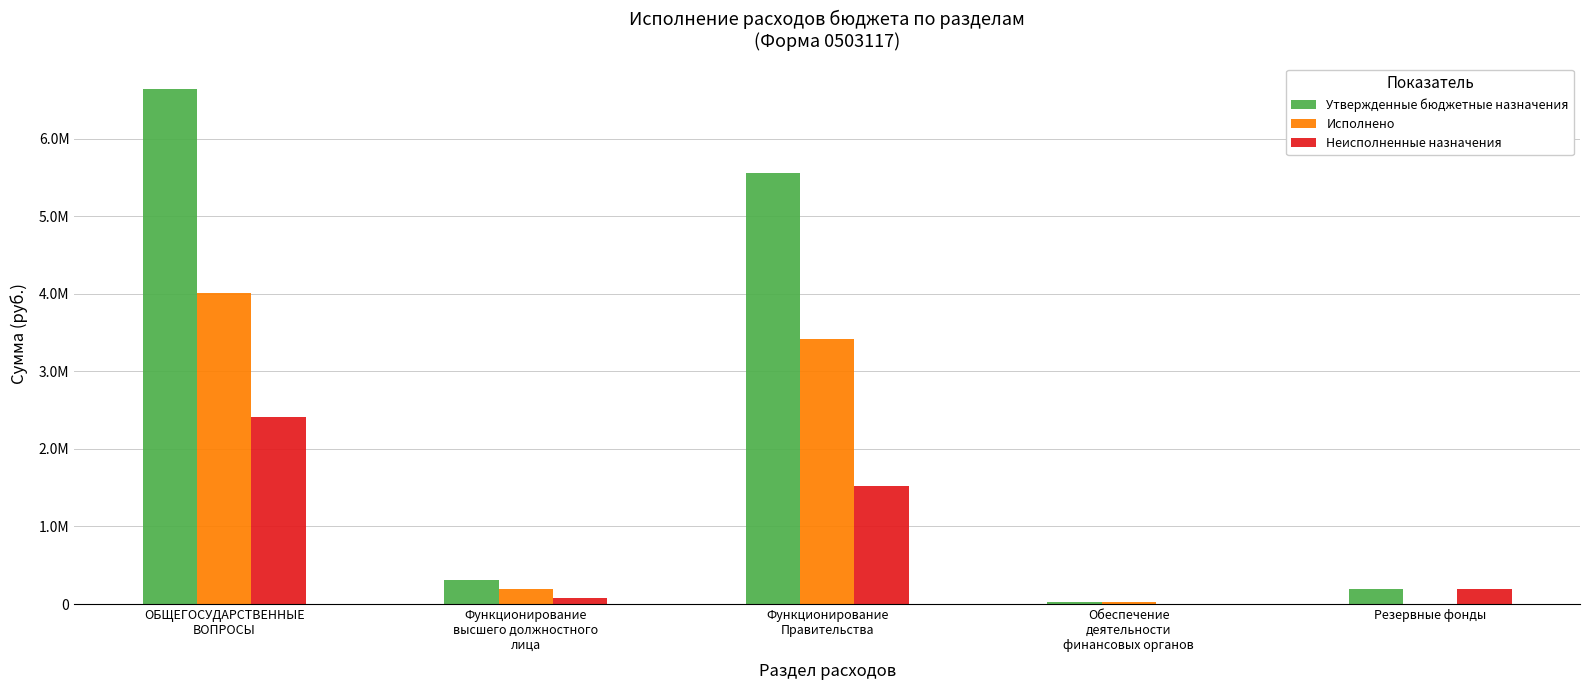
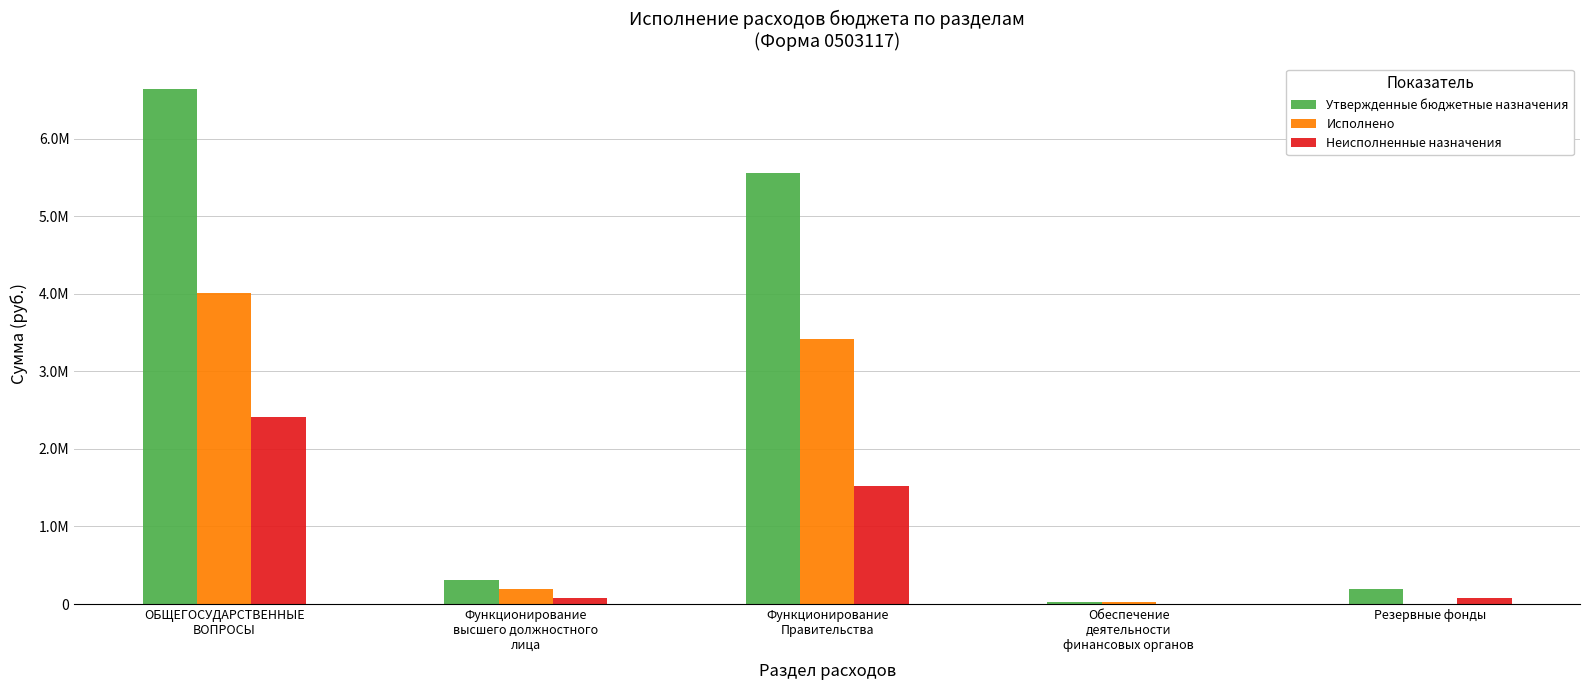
  {
    "Утвержденные бюджетные назначения": {
      "ОБЩЕГОСУДАРСТВЕННЫЕ ВОПРОСЫ": 6600000,
      "Функционирование высшего должностного лица": 300000,
      "Функционирование Правительства": 5600000,
      "Резервные фонды": 200000
    },
    "Исполнено": {
      "ОБЩЕГОСУДАРСТВЕННЫЕ ВОПРОСЫ": 4000000,
      "Функционирование высшего должностного лица": 200000,
      "Функционирование Правительства": 3400000,
      "Резервные фонды": 0
    },
    "Неисполненные назначения": {
      "ОБЩЕГОСУДАРСТВЕННЫЕ ВОПРОСЫ": 2400000,
      "Функционирование высшего должностного лица": 100000,
      "Функционирование Правительства": 1500000,
      "Обеспечение деятельности финансовых органов": 0,
-     "Резервные фонды": 200000
+     "Резервные фонды": 100000
    }
  }
